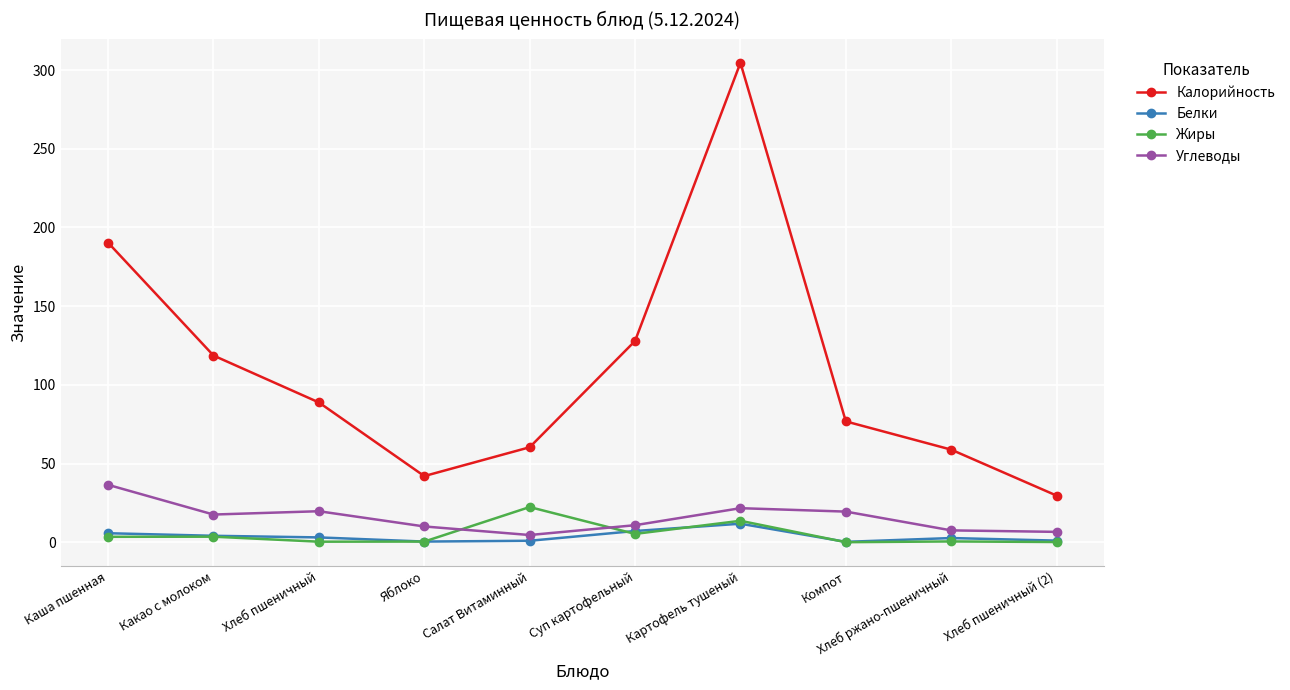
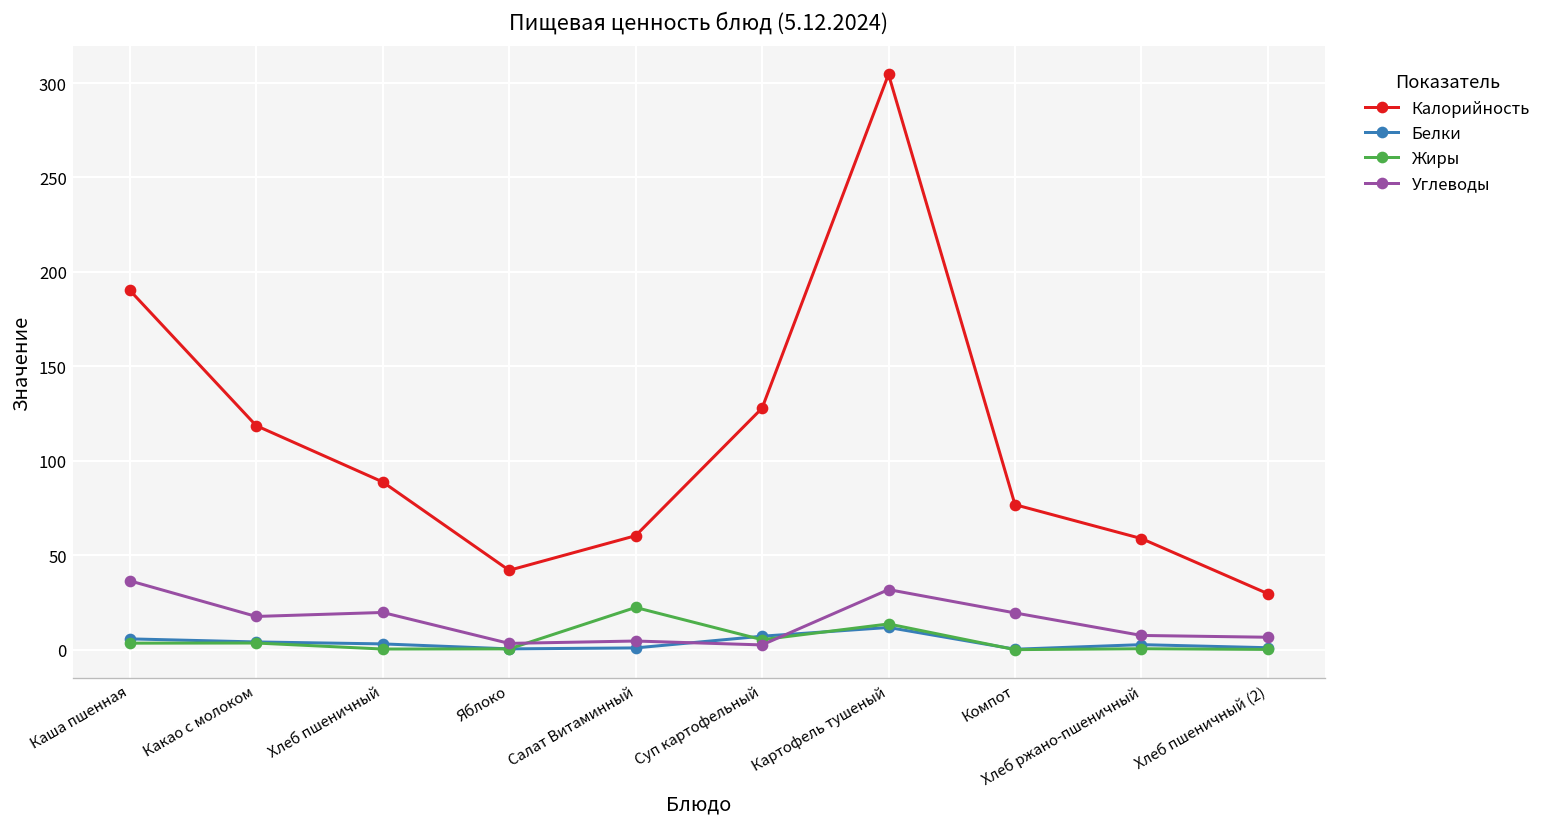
  {
    "Калорийность": {
      "Каша пшенная": 190,
      "Какао с молоком": 119,
      "Хлеб пшеничный": 89,
      "Яблоко": 42,
      "Салат Витаминный": 60,
      "Суп картофельный": 128,
      "Картофель тушеный": 305,
      "Компот": 77,
      "Хлеб ржано-пшеничный": 59,
      "Хлеб пшеничный (2)": 30
    },
    "Белки": {
      "Каша пшенная": 6,
      "Хлеб пшеничный": 3,
      "Салат Витаминный": 1,
      "Суп картофельный": 7,
      "Картофель тушеный": 12,
      "Хлеб ржано-пшеничный": 3
    },
    "Жиры": {
      "Каша пшенная": 3,
      "Хлеб пшеничный": 0,
      "Салат Витаминный": 22,
      "Суп картофельный": 5,
      "Картофель тушеный": 14,
      "Хлеб ржано-пшеничный": 0
    },
    "Углеводы": {
      "Каша пшенная": 36,
      "Какао с молоком": 18,
      "Хлеб пшеничный": 20,
-     "Яблоко": 10,
+     "Яблоко": 3,
      "Салат Витаминный": 5,
-     "Суп картофельный": 11,
-     "Картофель тушеный": 22,
+     "Суп картофельный": 3,
+     "Картофель тушеный": 32,
      "Компот": 19,
      "Хлеб ржано-пшеничный": 8,
      "Хлеб пшеничный (2)": 7
    }
  }
